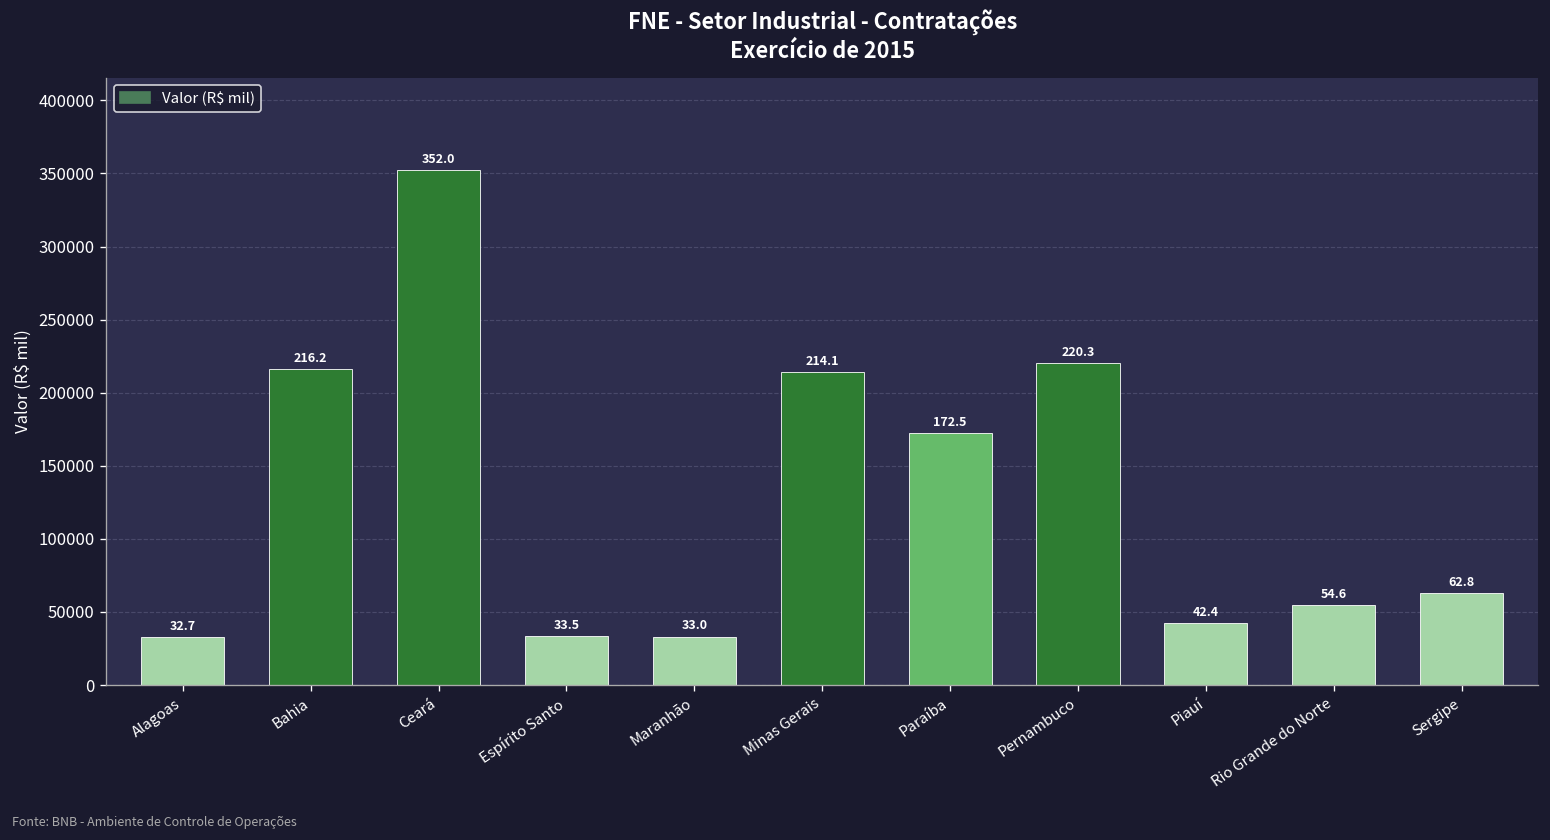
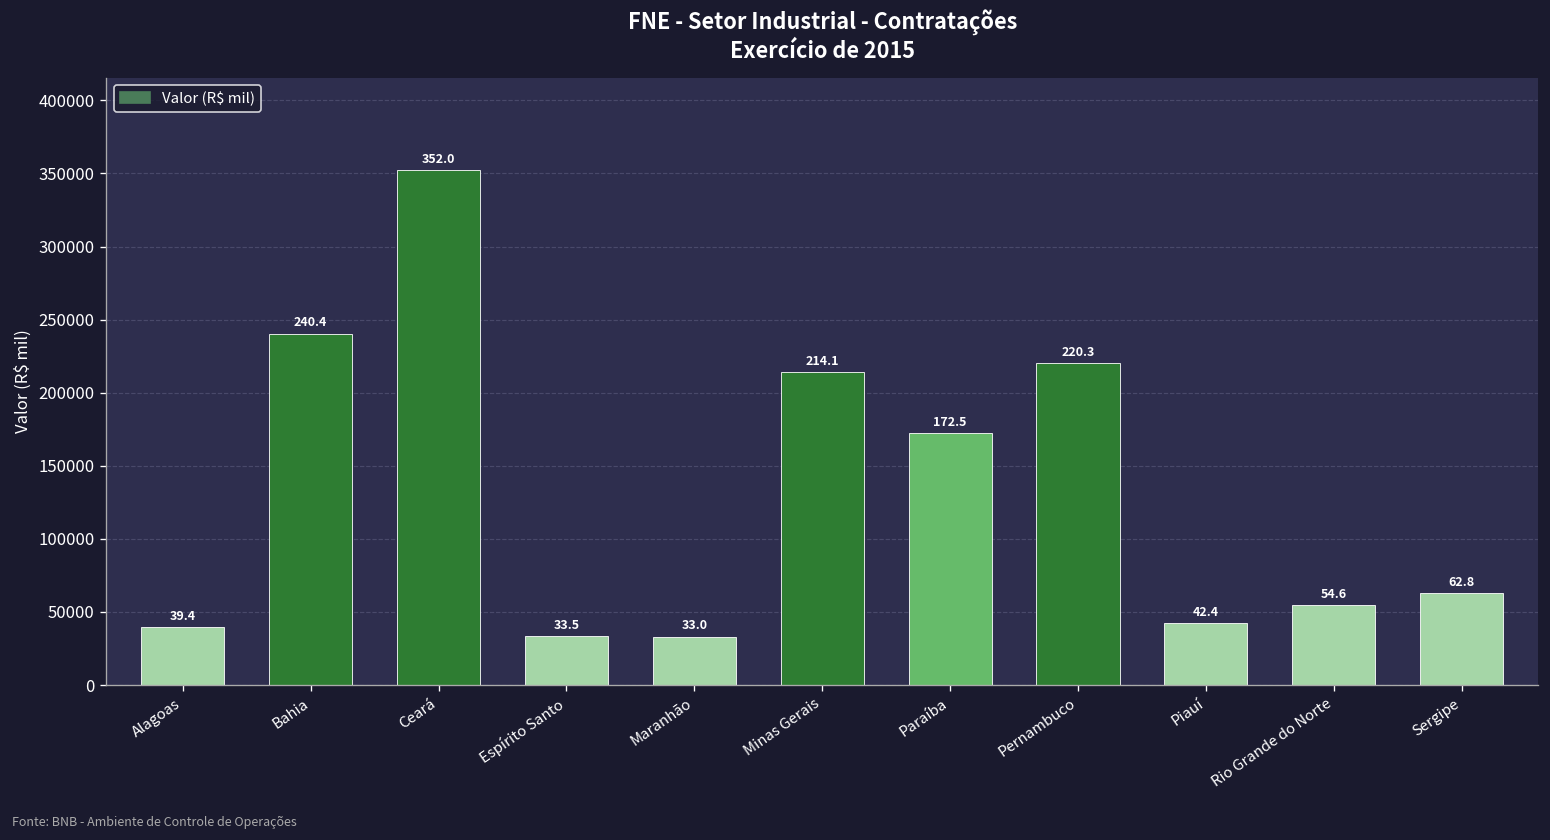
  {
-   "Alagoas": 32.7,
-   "Bahia": 216.2
+   "Alagoas": 39.4,
+   "Bahia": 240.4
  }
